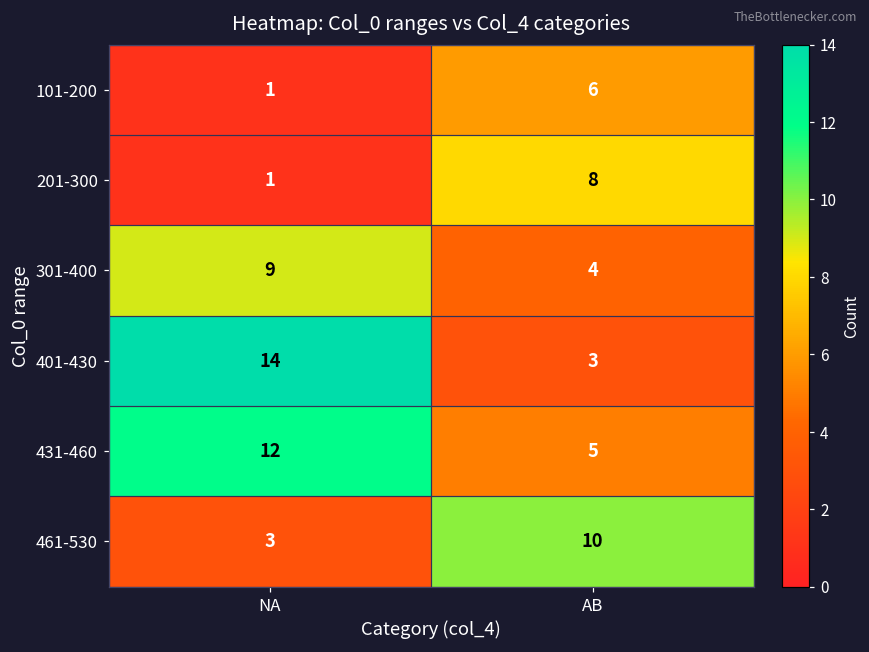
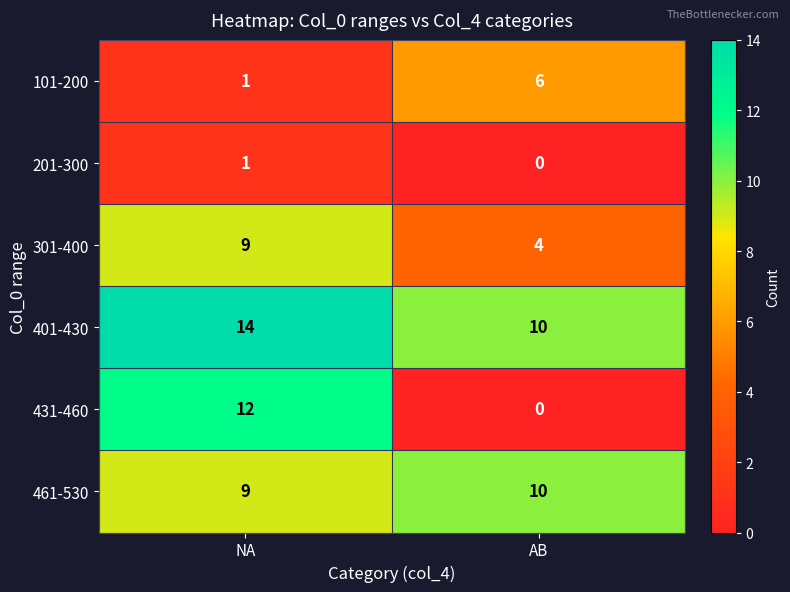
  {
    "101-200": {
      "NA": 1,
      "AB": 6
    },
    "201-300": {
      "NA": 1,
-     "AB": 8
+     "AB": 0
    },
    "301-400": {
      "NA": 9,
      "AB": 4
    },
    "401-430": {
      "NA": 14,
-     "AB": 3
+     "AB": 10
    },
    "431-460": {
      "NA": 12,
-     "AB": 5
+     "AB": 0
    },
    "461-530": {
-     "NA": 3,
+     "NA": 9,
      "AB": 10
    }
  }
